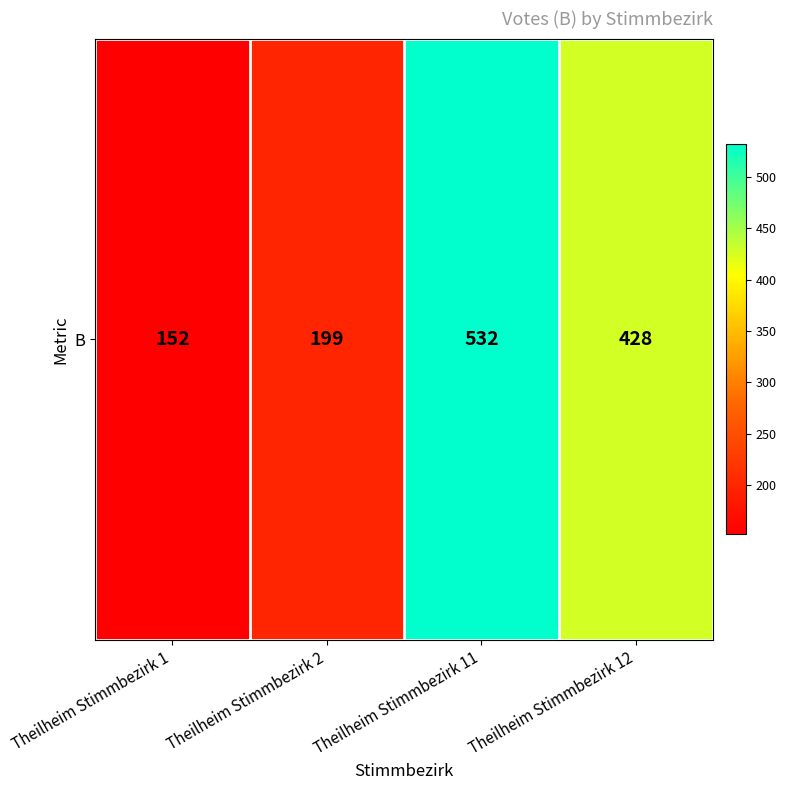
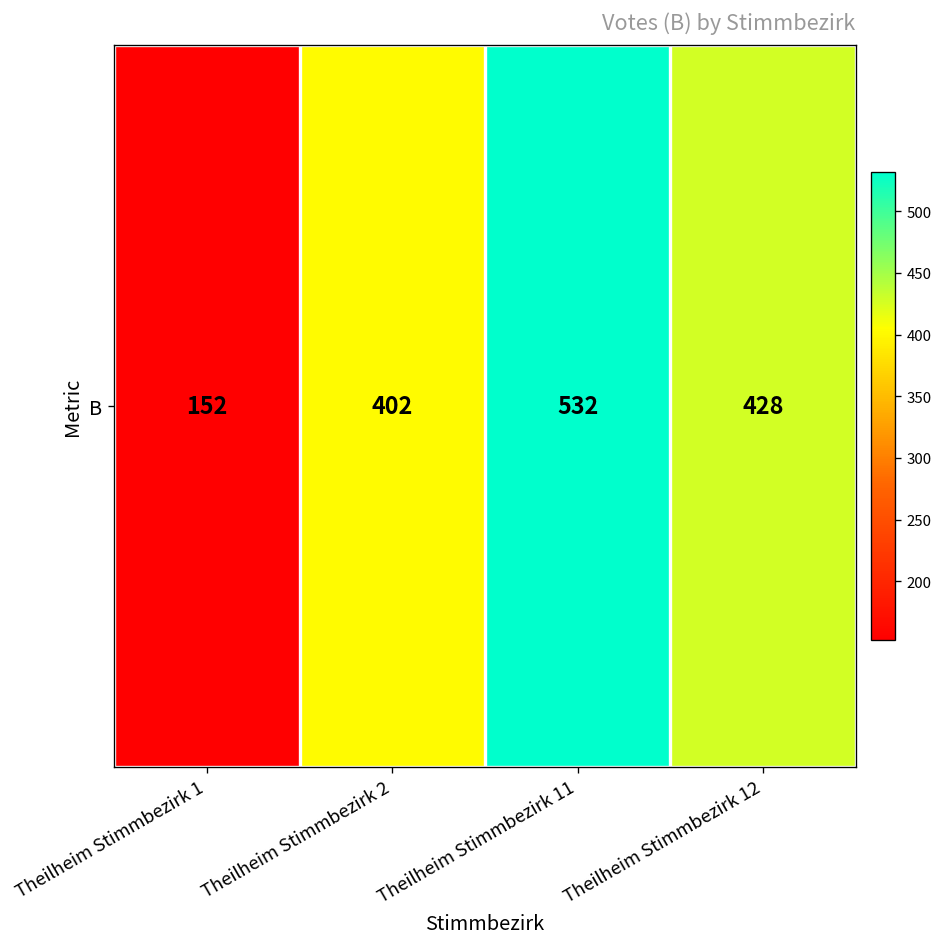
  {
    "B": {
      "Theilheim Stimmbezirk 1": 152,
-     "Theilheim Stimmbezirk 2": 199,
+     "Theilheim Stimmbezirk 2": 402,
      "Theilheim Stimmbezirk 11": 532,
      "Theilheim Stimmbezirk 12": 428
    }
  }
